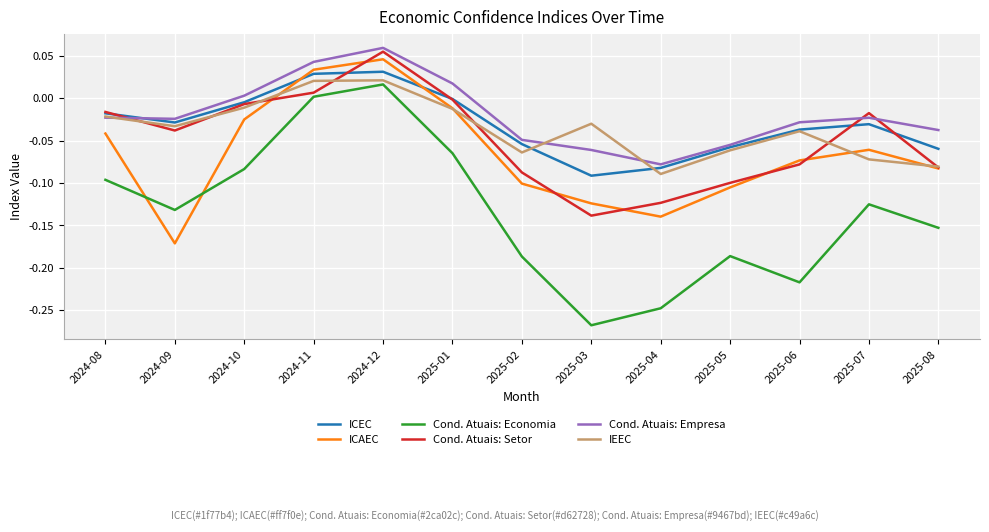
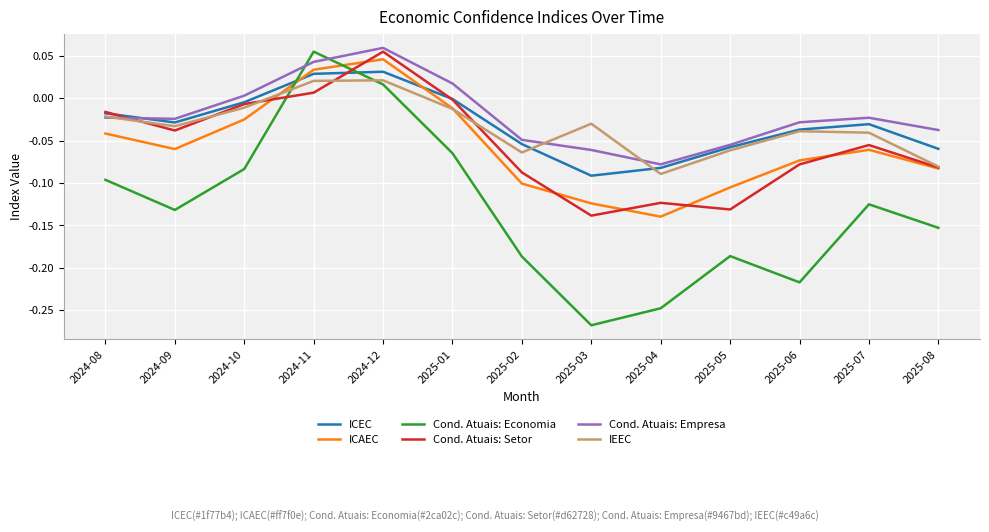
  {
    "ICEC": {
      "2024-09": -0.03,
      "2024-11": 0.03,
      "2024-12": 0.03,
      "2025-02": -0.05,
      "2025-03": -0.09,
      "2025-04": -0.08,
      "2025-07": -0.03,
      "2025-08": -0.06
    },
    "ICAEC": {
      "2024-08": -0.04,
-     "2024-09": -0.17,
+     "2024-09": -0.06,
      "2024-10": -0.02,
      "2024-11": 0.03,
      "2024-12": 0.05,
      "2025-02": -0.10,
      "2025-03": -0.12,
      "2025-04": -0.14,
      "2025-05": -0.11,
      "2025-06": -0.07,
      "2025-07": -0.06
    },
    "Cond. Atuais: Economia": {
      "2024-08": -0.10,
      "2024-09": -0.13,
      "2024-10": -0.08,
-     "2024-11": 0.00,
+     "2024-11": 0.06,
      "2024-12": 0.02,
      "2025-01": -0.06,
      "2025-02": -0.19,
      "2025-03": -0.27,
      "2025-04": -0.25,
      "2025-05": -0.19,
      "2025-06": -0.22,
      "2025-07": -0.13,
      "2025-08": -0.15
    },
    "Cond. Atuais: Setor": {
      "2024-09": -0.04,
      "2024-11": 0.01,
      "2024-12": 0.06,
      "2025-02": -0.09,
      "2025-03": -0.14,
      "2025-04": -0.12,
-     "2025-05": -0.10,
+     "2025-05": -0.13,
      "2025-06": -0.08,
-     "2025-07": -0.02
+     "2025-07": -0.06
    },
    "Cond. Atuais: Empresa": {
      "2024-09": -0.02,
      "2024-10": 0.00,
      "2024-11": 0.04,
      "2024-12": 0.06,
      "2025-01": 0.02,
      "2025-02": -0.05,
      "2025-03": -0.06,
      "2025-04": -0.08,
      "2025-06": -0.03,
      "2025-07": -0.02,
      "2025-08": -0.04
    },
    "IEEC": {
      "2024-09": -0.03,
      "2024-10": -0.01,
      "2024-11": 0.02,
      "2024-12": 0.02,
      "2025-02": -0.06,
      "2025-03": -0.03,
      "2025-04": -0.09,
      "2025-05": -0.06,
-     "2025-07": -0.07
+     "2025-07": -0.04
    }
  }
